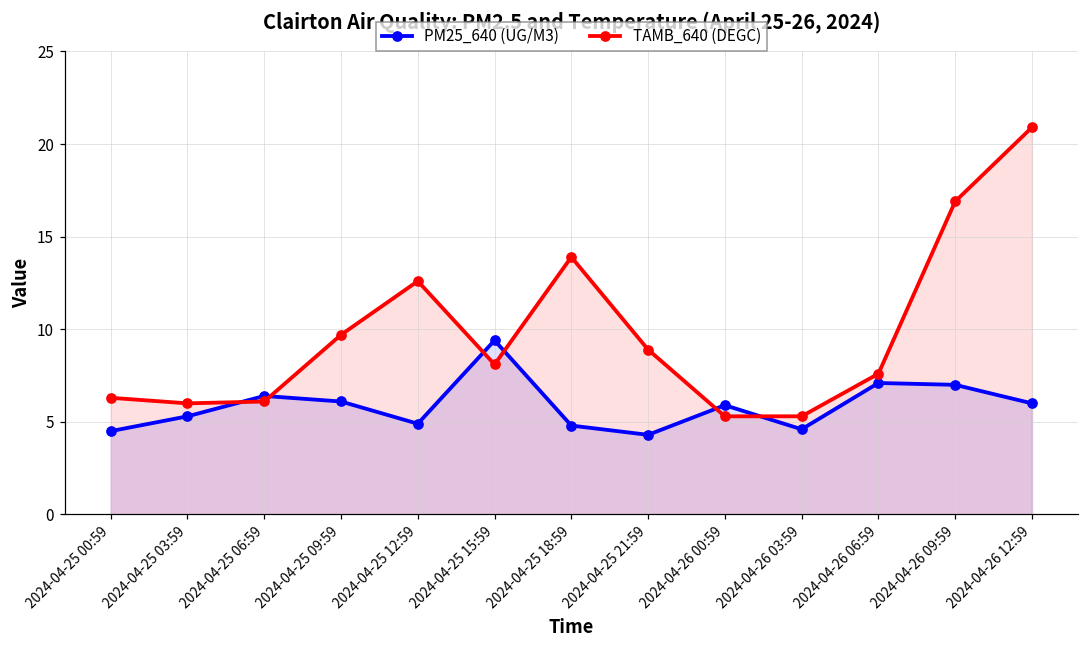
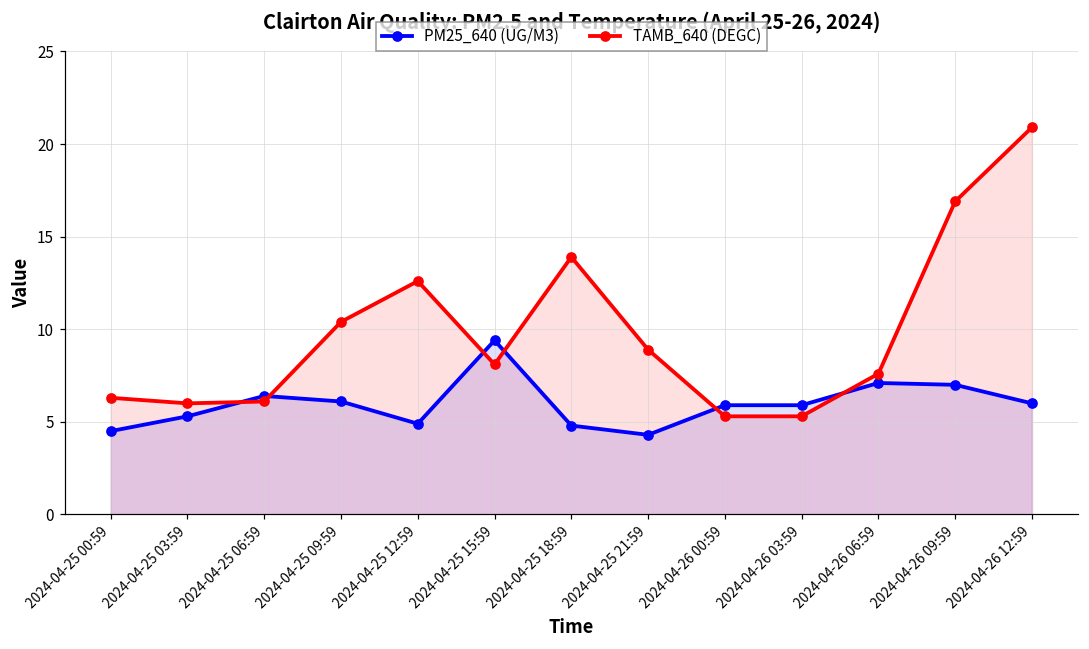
  {
    "PM25_640 (UG/M3)": {
      "2024-04-25 00:59": 4.5,
      "2024-04-25 03:59": 5.3,
      "2024-04-25 06:59": 6.4,
      "2024-04-25 09:59": 6.1,
      "2024-04-25 12:59": 4.9,
      "2024-04-25 15:59": 9.4,
      "2024-04-25 18:59": 4.8,
      "2024-04-25 21:59": 4.3,
      "2024-04-26 00:59": 5.9,
-     "2024-04-26 03:59": 4.6,
+     "2024-04-26 03:59": 5.9,
      "2024-04-26 06:59": 7.1,
      "2024-04-26 09:59": 7.0,
      "2024-04-26 12:59": 6.0
    },
    "TAMB_640 (DEGC)": {
      "2024-04-25 00:59": 6.3,
      "2024-04-25 03:59": 6.0,
      "2024-04-25 06:59": 6.1,
-     "2024-04-25 09:59": 9.7,
+     "2024-04-25 09:59": 10.4,
      "2024-04-25 12:59": 12.6,
      "2024-04-25 15:59": 8.1,
      "2024-04-25 18:59": 13.9,
      "2024-04-25 21:59": 8.9,
      "2024-04-26 00:59": 5.3,
      "2024-04-26 03:59": 5.3,
      "2024-04-26 06:59": 7.6,
      "2024-04-26 09:59": 16.9,
      "2024-04-26 12:59": 20.9
    }
  }
